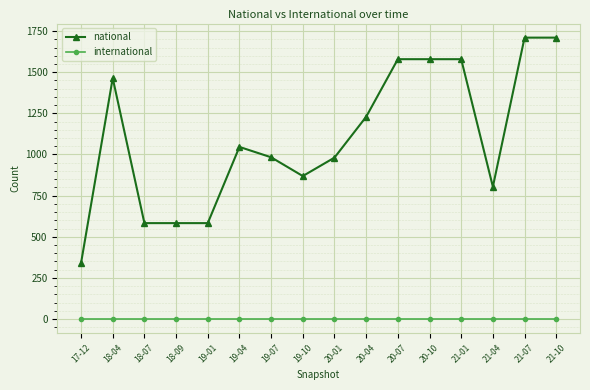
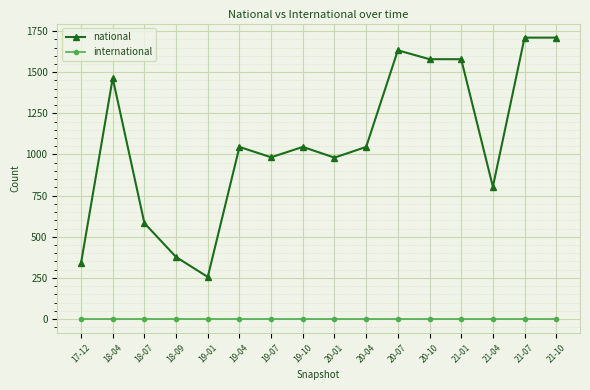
  {
    "national": {
      "17-12": 340,
      "18-04": 1460,
      "18-07": 580,
-     "18-09": 580,
-     "19-01": 580,
+     "18-09": 380,
+     "19-01": 260,
      "19-04": 1050,
      "19-07": 980,
-     "19-10": 870,
+     "19-10": 1050,
      "20-01": 980,
-     "20-04": 1230,
-     "20-07": 1580,
+     "20-04": 1050,
+     "20-07": 1630,
      "20-10": 1580,
      "21-01": 1580,
      "21-04": 800,
      "21-07": 1710,
      "21-10": 1710
    },
    "international": {
      "17-12": 0,
      "18-04": 0,
      "18-07": 0,
      "18-09": 0,
      "19-01": 0,
      "19-04": 0,
      "19-07": 0,
      "19-10": 0,
      "20-01": 0,
      "20-04": 0,
      "20-07": 0,
      "20-10": 0,
      "21-01": 0,
      "21-04": 0,
      "21-07": 0,
      "21-10": 0
    }
  }
